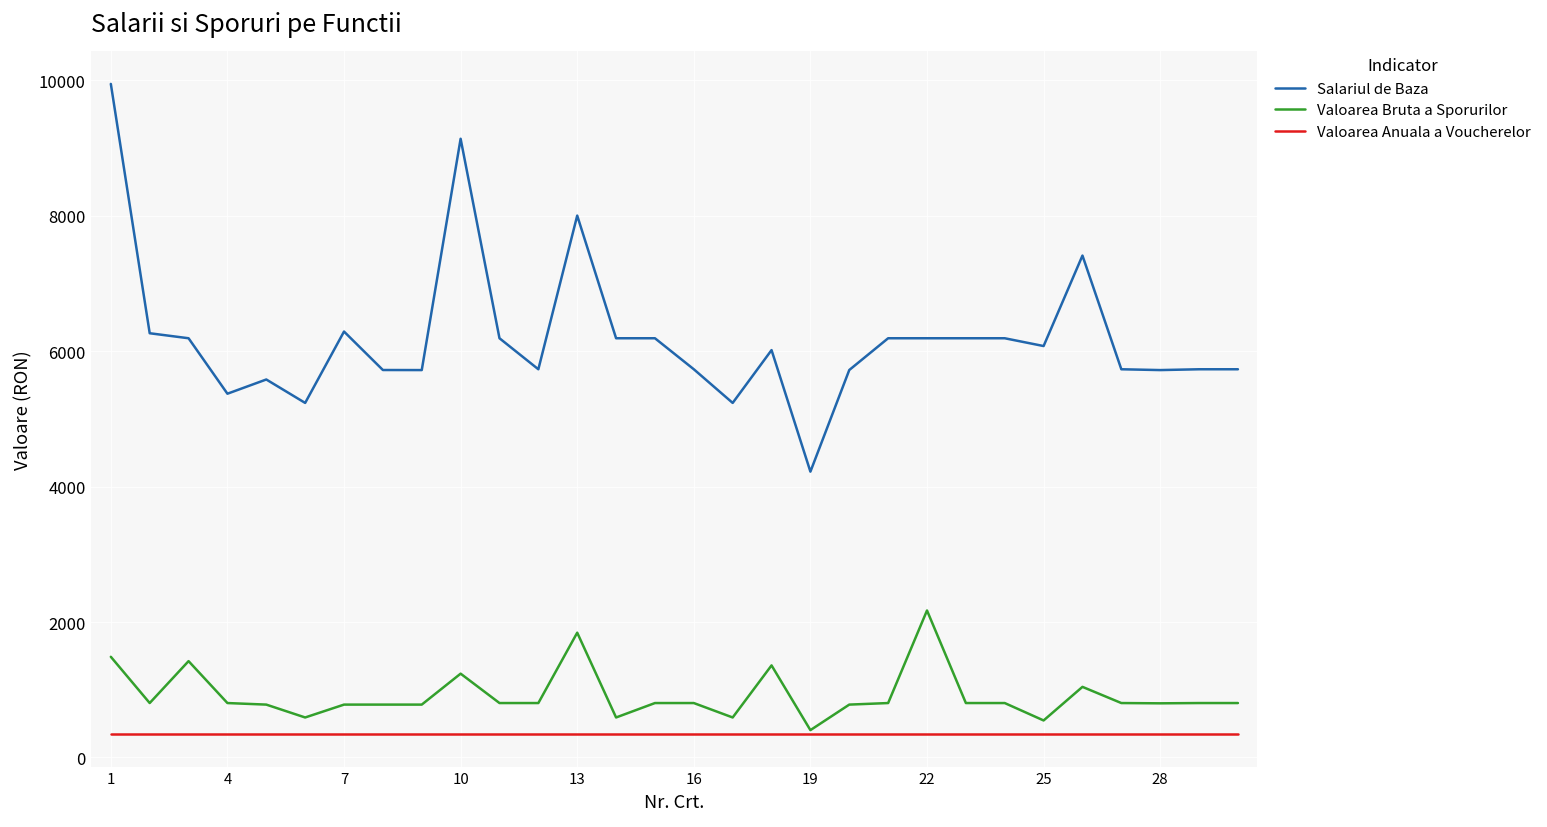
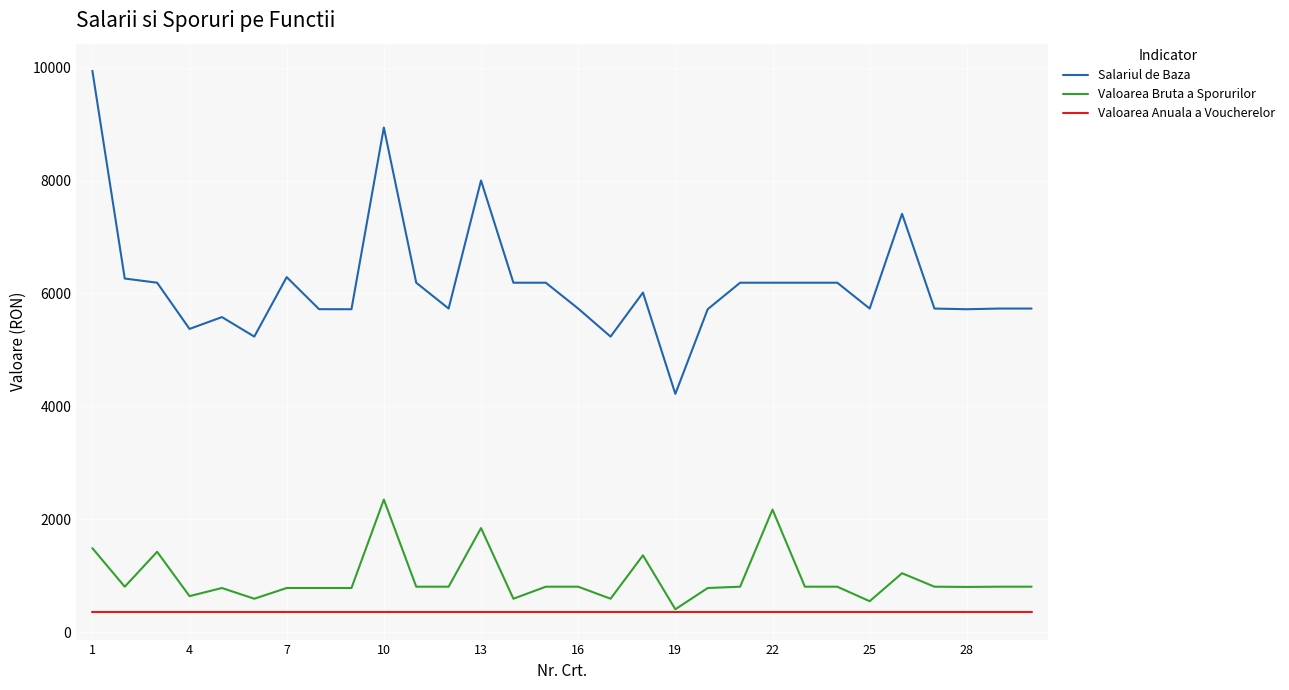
  {
    "Salariul de Baza": {
      "1": 9900,
      "4": 5400,
      "7": 6300,
-     "10": 9100,
+     "10": 8900,
      "13": 8000,
      "16": 5700,
      "19": 4200,
      "22": 6200,
-     "25": 6100,
+     "25": 5700,
      "28": 5700
    },
    "Valoarea Bruta a Sporurilor": {
      "1": 1500,
-     "4": 800,
+     "4": 600,
      "7": 800,
-     "10": 1200,
+     "10": 2300,
      "13": 1800,
      "16": 800,
      "19": 400,
      "22": 2200,
      "25": 500,
      "28": 800
    },
    "Valoarea Anuala a Voucherelor": {
      "1": 300,
      "4": 300,
      "7": 300,
      "10": 300,
      "13": 300,
      "16": 300,
      "19": 300,
      "22": 300,
      "25": 300,
      "28": 300
    }
  }
